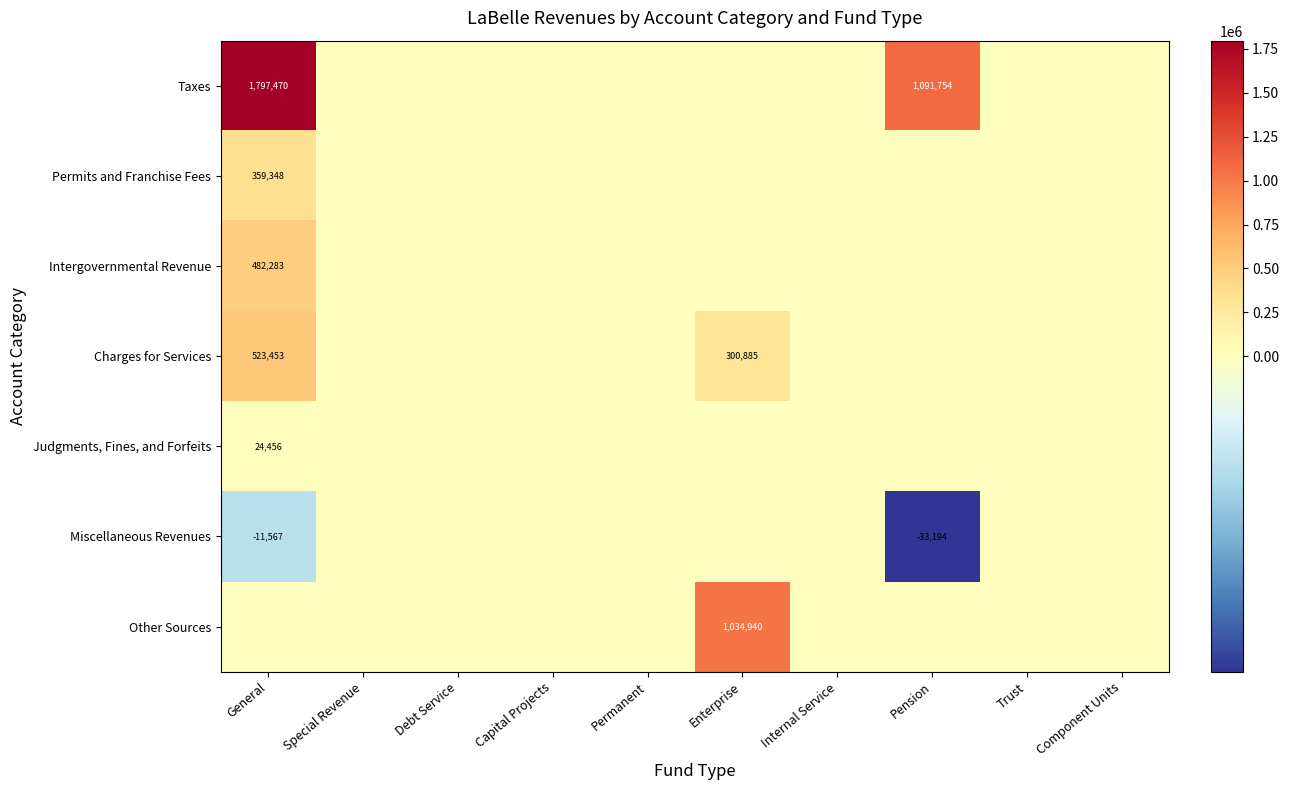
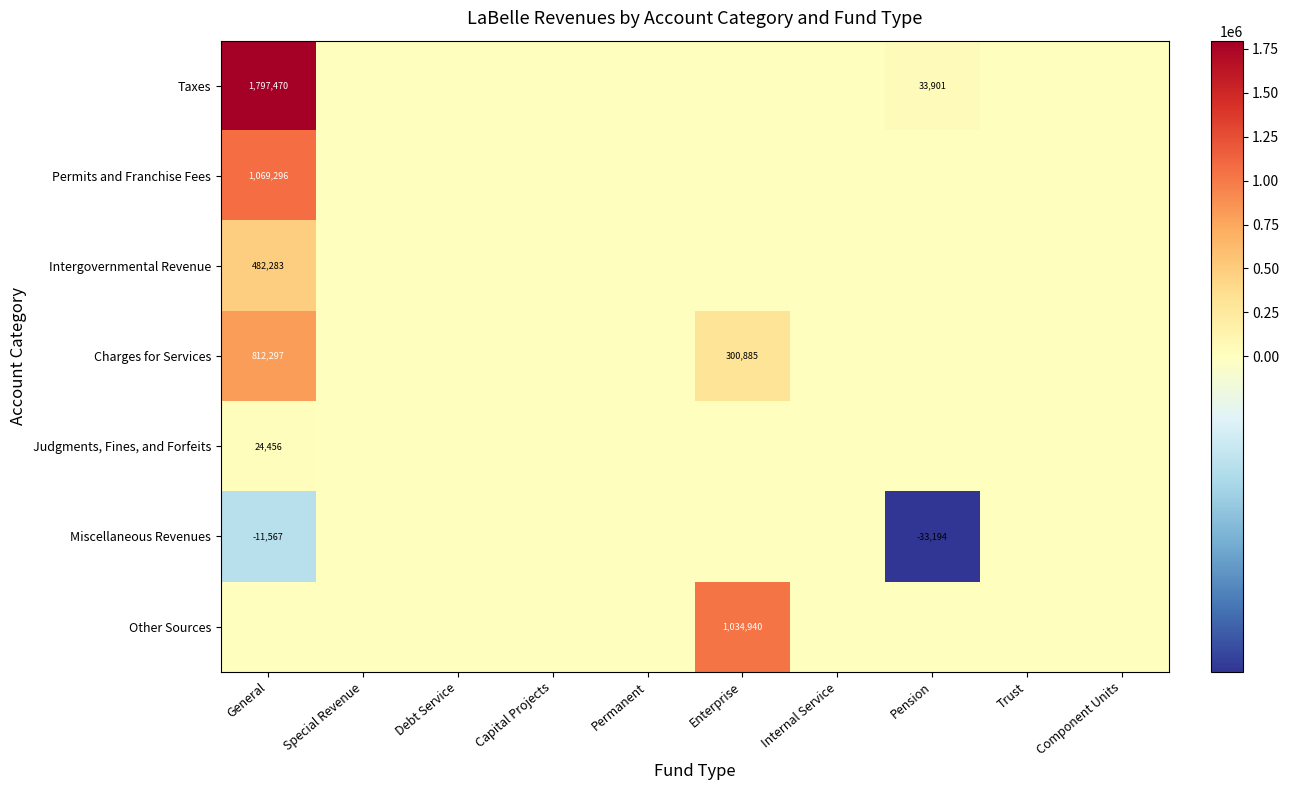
  {
    "Taxes": {
      "General": "1,797,470",
-     "Pension": "1,091,754"
+     "Pension": "33,901"
    },
    "Permits and Franchise Fees": {
-     "General": "359,348"
+     "General": "1,069,296"
    },
    "Intergovernmental Revenue": {
      "General": "482,283"
    },
    "Charges for Services": {
-     "General": "523,453",
+     "General": "812,297",
      "Enterprise": "300,885"
    },
    "Judgments, Fines, and Forfeits": {
      "General": "24,456"
    },
    "Miscellaneous Revenues": {
      "General": "-11,567",
      "Pension": "-33,194"
    },
    "Other Sources": {
      "Enterprise": "1,034,940"
    }
  }
